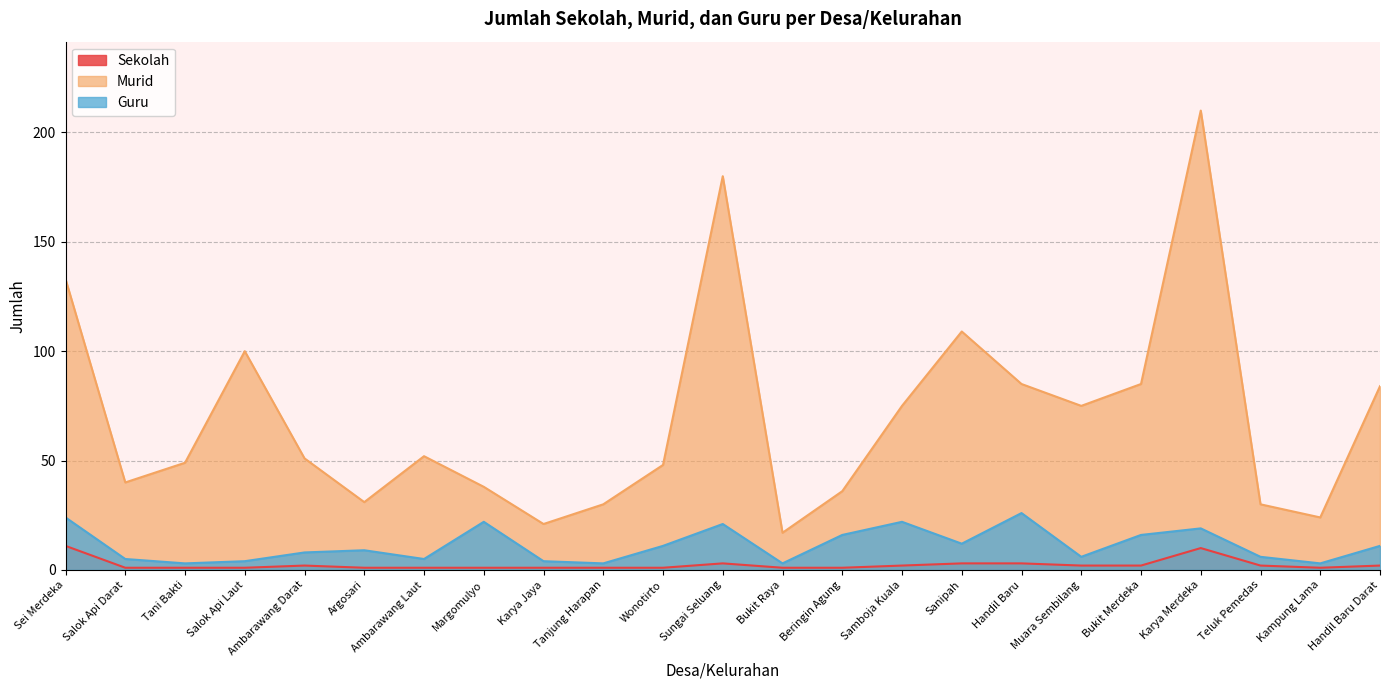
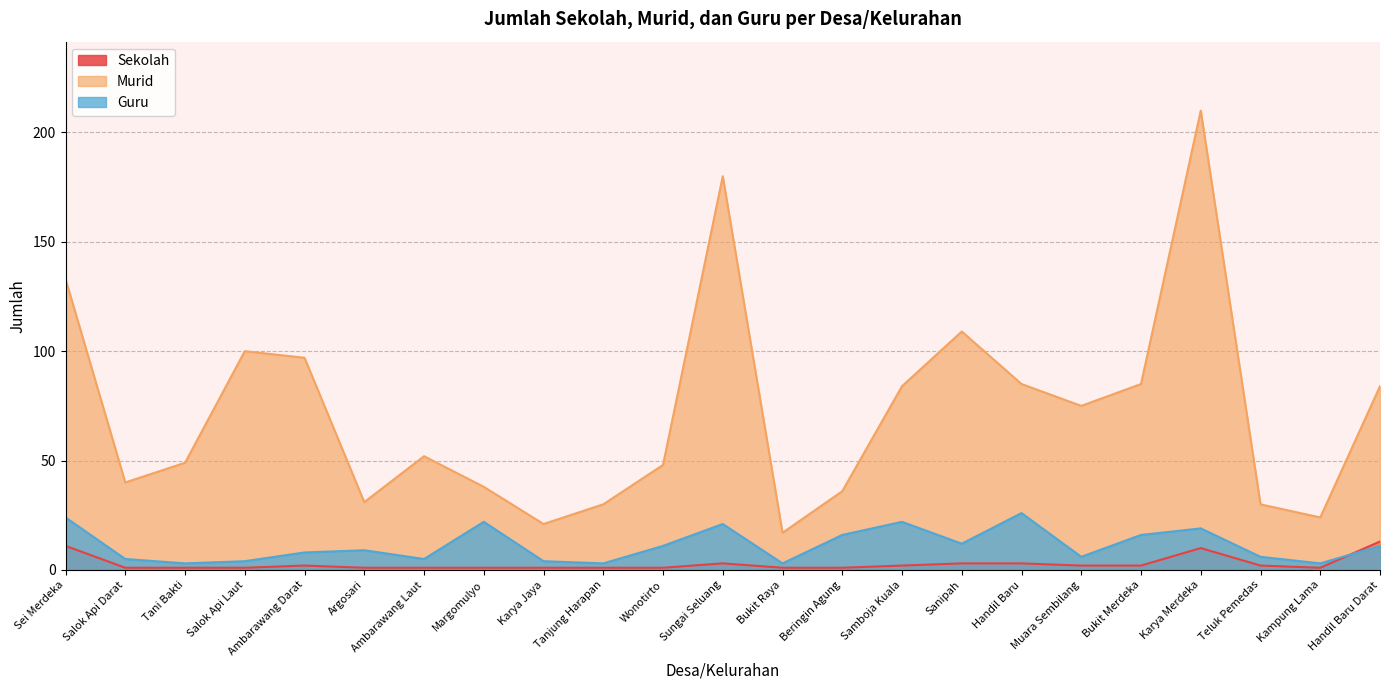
  {
    "Sekolah": {
      "Sei Merdeka": 11,
      "Salok Api Darat": 1,
      "Tani Bakti": 1,
      "Salok Api Laut": 1,
      "Ambarawang Darat": 2,
      "Argosari": 1,
      "Ambarawang Laut": 1,
      "Margomulyo": 1,
      "Karya Jaya": 1,
      "Tanjung Harapan": 1,
      "Wonotirto": 1,
      "Sungai Seluang": 3,
      "Bukit Raya": 1,
      "Beringin Agung": 1,
      "Samboja Kuala": 2,
      "Sanipah": 3,
      "Handil Baru": 3,
      "Muara Sembilang": 2,
      "Bukit Merdeka": 2,
      "Karya Merdeka": 10,
      "Teluk Pemedas": 2,
      "Kampung Lama": 1,
-     "Handil Baru Darat": 2
+     "Handil Baru Darat": 13
    },
    "Murid": {
      "Sei Merdeka": 133,
      "Salok Api Darat": 40,
      "Tani Bakti": 49,
      "Salok Api Laut": 100,
-     "Ambarawang Darat": 51,
+     "Ambarawang Darat": 97,
      "Argosari": 31,
      "Ambarawang Laut": 52,
      "Margomulyo": 38,
      "Karya Jaya": 21,
      "Tanjung Harapan": 30,
      "Wonotirto": 48,
      "Sungai Seluang": 180,
      "Bukit Raya": 17,
      "Beringin Agung": 36,
-     "Samboja Kuala": 75,
+     "Samboja Kuala": 84,
      "Sanipah": 109,
      "Handil Baru": 85,
      "Muara Sembilang": 75,
      "Bukit Merdeka": 85,
      "Karya Merdeka": 210,
      "Teluk Pemedas": 30,
      "Kampung Lama": 24,
      "Handil Baru Darat": 84
    },
    "Guru": {
      "Sei Merdeka": 24,
      "Salok Api Darat": 5,
      "Tani Bakti": 3,
      "Salok Api Laut": 4,
      "Ambarawang Darat": 8,
      "Argosari": 9,
      "Ambarawang Laut": 5,
      "Margomulyo": 22,
      "Karya Jaya": 4,
      "Tanjung Harapan": 3,
      "Wonotirto": 11,
      "Sungai Seluang": 21,
      "Bukit Raya": 3,
      "Beringin Agung": 16,
      "Samboja Kuala": 22,
      "Sanipah": 12,
      "Handil Baru": 26,
      "Muara Sembilang": 6,
      "Bukit Merdeka": 16,
      "Karya Merdeka": 19,
      "Teluk Pemedas": 6,
      "Kampung Lama": 3,
      "Handil Baru Darat": 11
    }
  }
